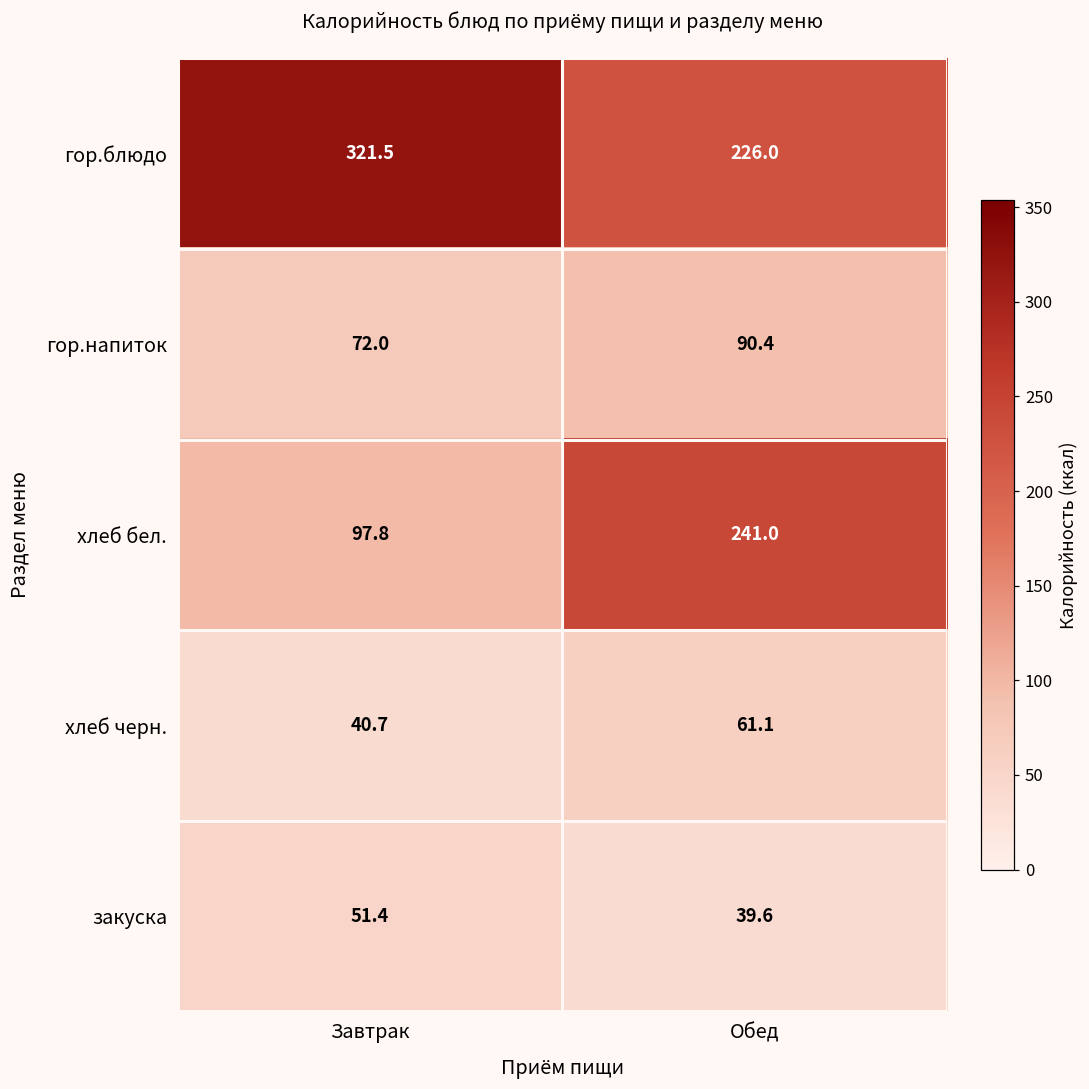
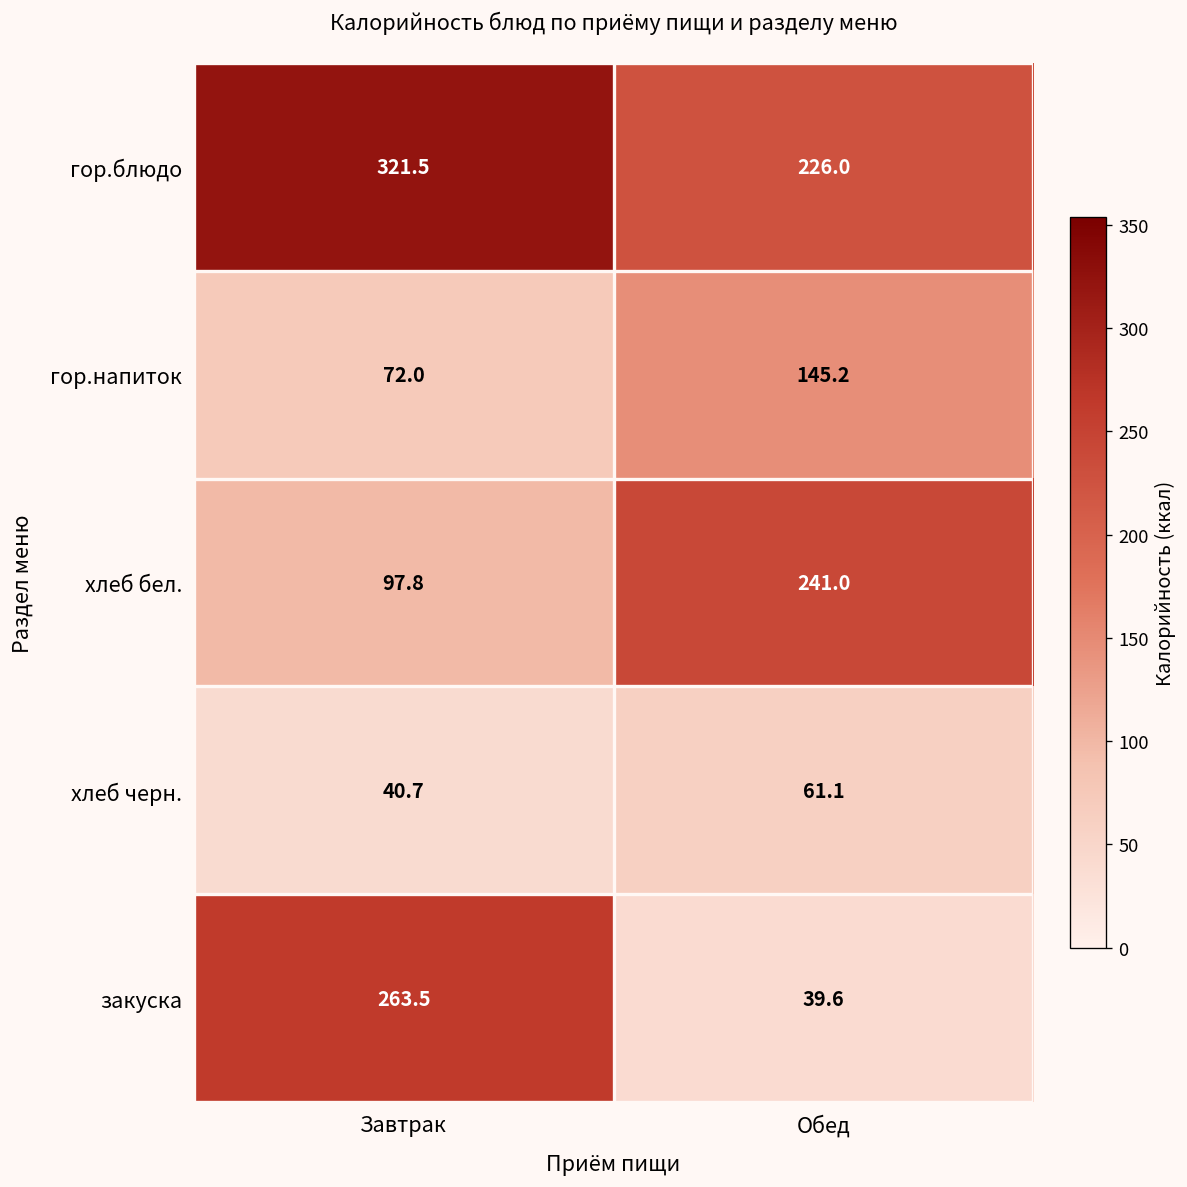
  {
    "гор.блюдо": {
      "Завтрак": 321.5,
      "Обед": 226.0
    },
    "гор.напиток": {
      "Завтрак": 72.0,
-     "Обед": 90.4
+     "Обед": 145.2
    },
    "хлеб бел.": {
      "Завтрак": 97.8,
      "Обед": 241.0
    },
    "хлеб черн.": {
      "Завтрак": 40.7,
      "Обед": 61.1
    },
    "закуска": {
-     "Завтрак": 51.4,
+     "Завтрак": 263.5,
      "Обед": 39.6
    }
  }
